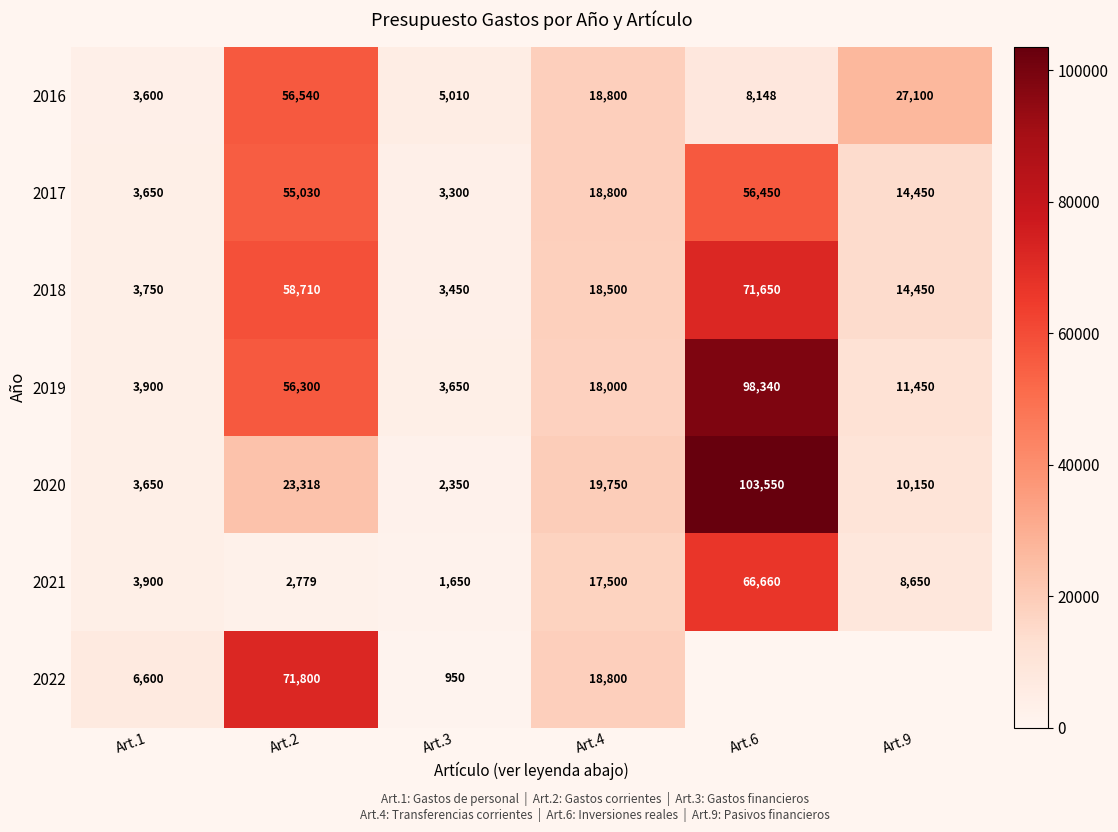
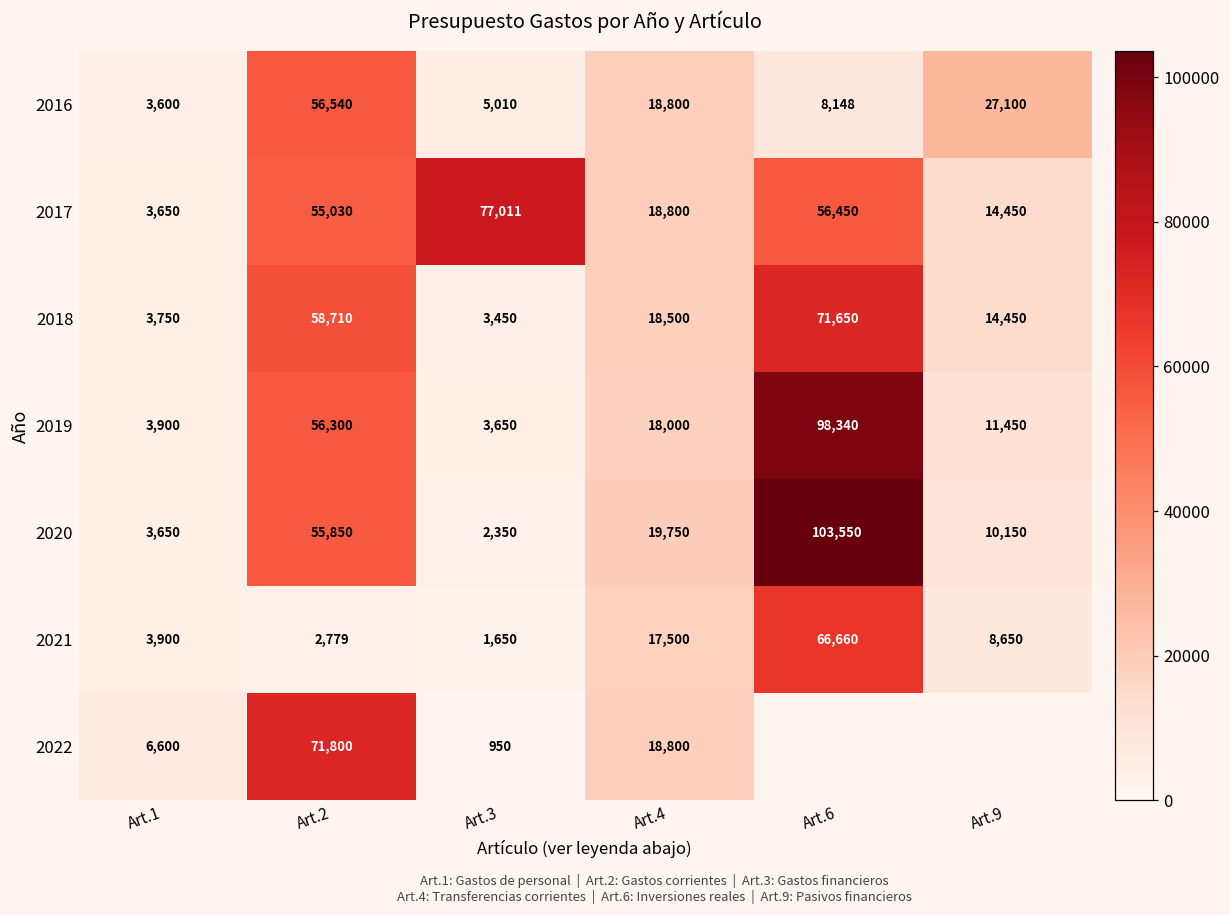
  {
    "2016": {
      "Art.1": "3,600",
      "Art.2": "56,540",
      "Art.3": "5,010",
      "Art.4": "18,800",
      "Art.6": "8,148",
      "Art.9": "27,100"
    },
    "2017": {
      "Art.1": "3,650",
      "Art.2": "55,030",
-     "Art.3": "3,300",
+     "Art.3": "77,011",
      "Art.4": "18,800",
      "Art.6": "56,450",
      "Art.9": "14,450"
    },
    "2018": {
      "Art.1": "3,750",
      "Art.2": "58,710",
      "Art.3": "3,450",
      "Art.4": "18,500",
      "Art.6": "71,650",
      "Art.9": "14,450"
    },
    "2019": {
      "Art.1": "3,900",
      "Art.2": "56,300",
      "Art.3": "3,650",
      "Art.4": "18,000",
      "Art.6": "98,340",
      "Art.9": "11,450"
    },
    "2020": {
      "Art.1": "3,650",
-     "Art.2": "23,318",
+     "Art.2": "55,850",
      "Art.3": "2,350",
      "Art.4": "19,750",
      "Art.6": "103,550",
      "Art.9": "10,150"
    },
    "2021": {
      "Art.1": "3,900",
      "Art.2": "2,779",
      "Art.3": "1,650",
      "Art.4": "17,500",
      "Art.6": "66,660",
      "Art.9": "8,650"
    },
    "2022": {
      "Art.1": "6,600",
      "Art.2": "71,800",
      "Art.3": "950",
      "Art.4": "18,800"
    }
  }
